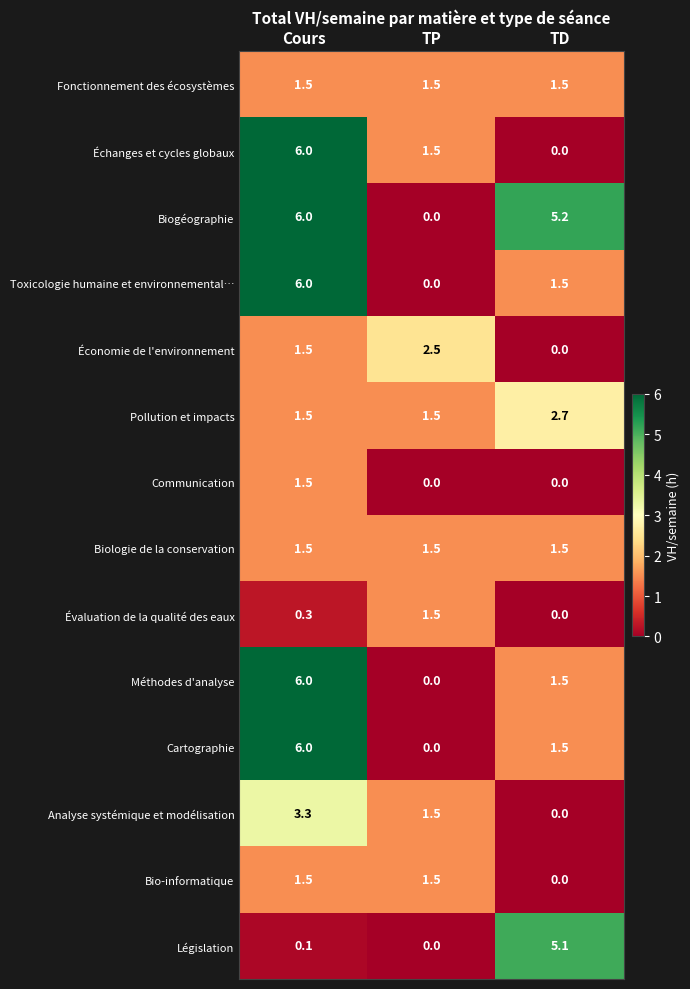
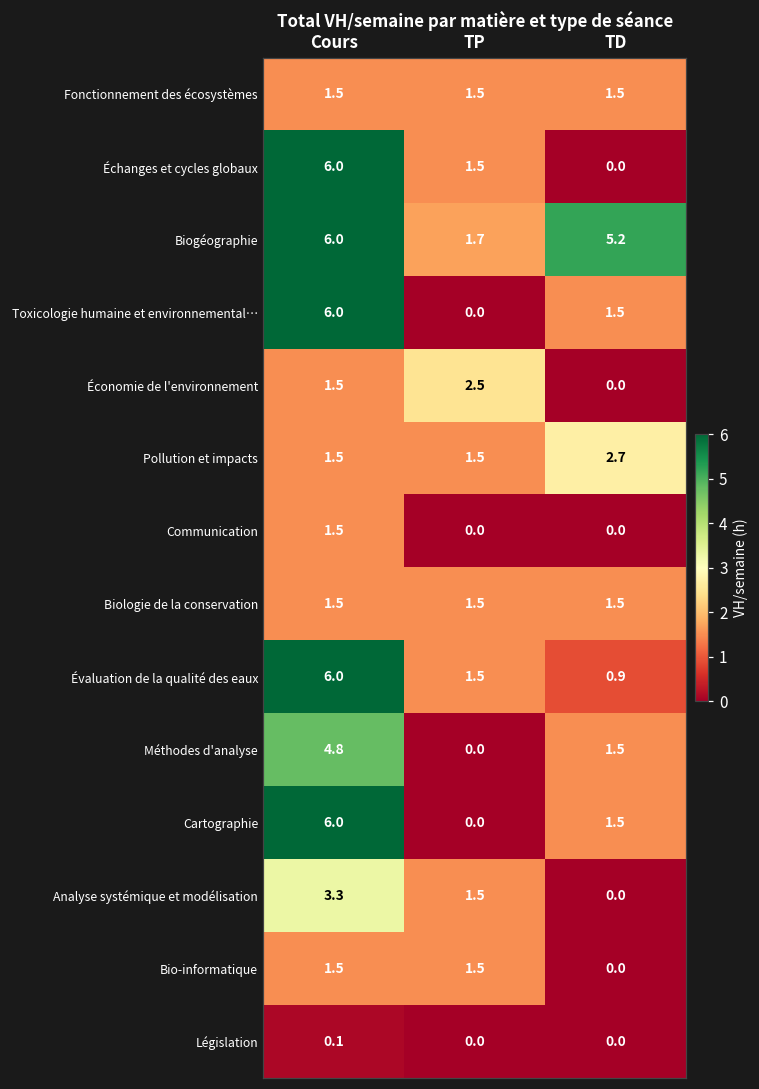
  {
    "Fonctionnement des écosystèmes": {
      "Cours": 1.5,
      "TP": 1.5,
      "TD": 1.5
    },
    "Échanges et cycles globaux": {
      "Cours": 6.0,
      "TP": 1.5,
      "TD": 0.0
    },
    "Biogéographie": {
      "Cours": 6.0,
-     "TP": 0.0,
+     "TP": 1.7,
      "TD": 5.2
    },
    "Toxicologie humaine et environnemental…": {
      "Cours": 6.0,
      "TP": 0.0,
      "TD": 1.5
    },
    "Économie de l'environnement": {
      "Cours": 1.5,
      "TP": 2.5,
      "TD": 0.0
    },
    "Pollution et impacts": {
      "Cours": 1.5,
      "TP": 1.5,
      "TD": 2.7
    },
    "Communication": {
      "Cours": 1.5,
      "TP": 0.0,
      "TD": 0.0
    },
    "Biologie de la conservation": {
      "Cours": 1.5,
      "TP": 1.5,
      "TD": 1.5
    },
    "Évaluation de la qualité des eaux": {
-     "Cours": 0.3,
+     "Cours": 6.0,
      "TP": 1.5,
-     "TD": 0.0
+     "TD": 0.9
    },
    "Méthodes d'analyse": {
-     "Cours": 6.0,
+     "Cours": 4.8,
      "TP": 0.0,
      "TD": 1.5
    },
    "Cartographie": {
      "Cours": 6.0,
      "TP": 0.0,
      "TD": 1.5
    },
    "Analyse systémique et modélisation": {
      "Cours": 3.3,
      "TP": 1.5,
      "TD": 0.0
    },
    "Bio-informatique": {
      "Cours": 1.5,
      "TP": 1.5,
      "TD": 0.0
    },
    "Législation": {
      "Cours": 0.1,
      "TP": 0.0,
-     "TD": 5.1
+     "TD": 0.0
    }
  }
